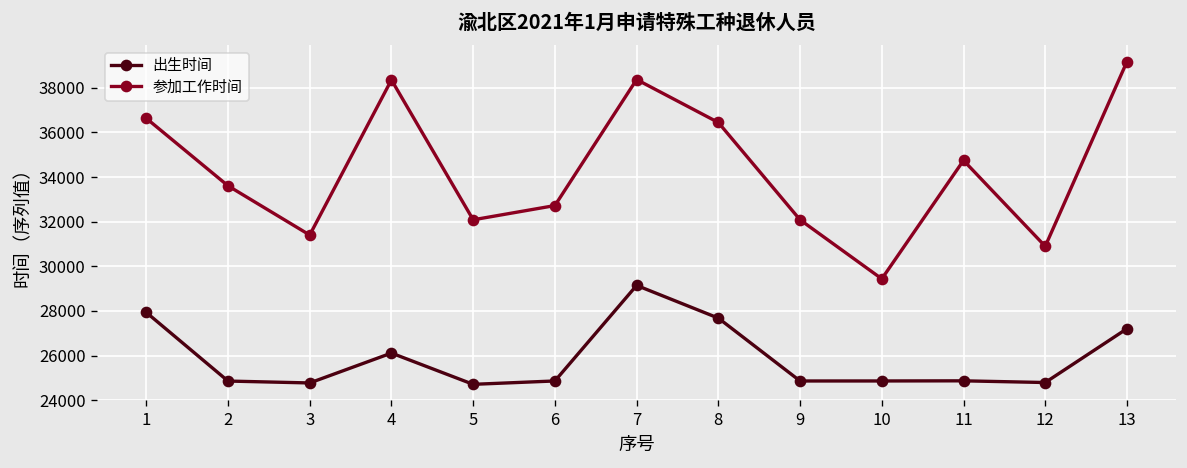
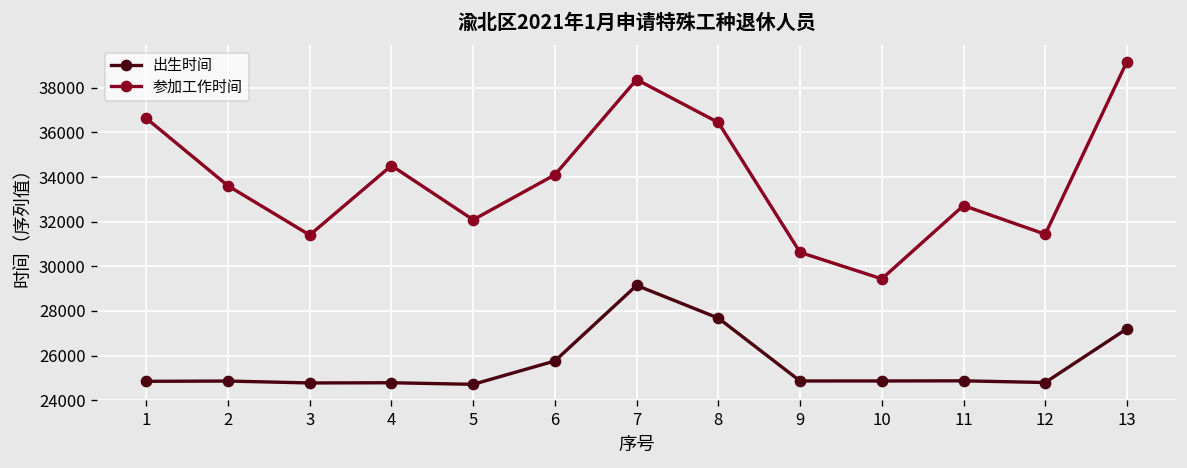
  {
    "出生时间": {
-     "1": 27900,
+     "1": 24800,
      "2": 24900,
      "3": 24800,
-     "4": 26100,
+     "4": 24800,
      "5": 24700,
-     "6": 24900,
+     "6": 25800,
      "7": 29100,
      "8": 27700,
      "9": 24900,
      "10": 24900,
      "11": 24900,
      "12": 24800,
      "13": 27200
    },
    "参加工作时间": {
      "1": 36600,
      "2": 33600,
      "3": 31400,
-     "4": 38400,
+     "4": 34500,
      "5": 32100,
-     "6": 32700,
+     "6": 34100,
      "7": 38400,
      "8": 36400,
-     "9": 32100,
+     "9": 30600,
      "10": 29400,
-     "11": 34700,
-     "12": 30900,
+     "11": 32700,
+     "12": 31400,
      "13": 39200
    }
  }
